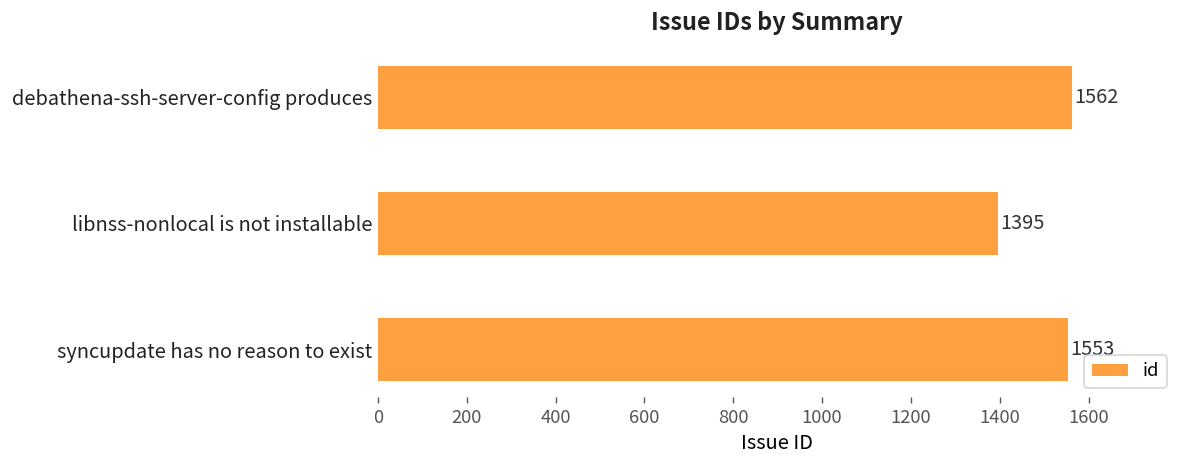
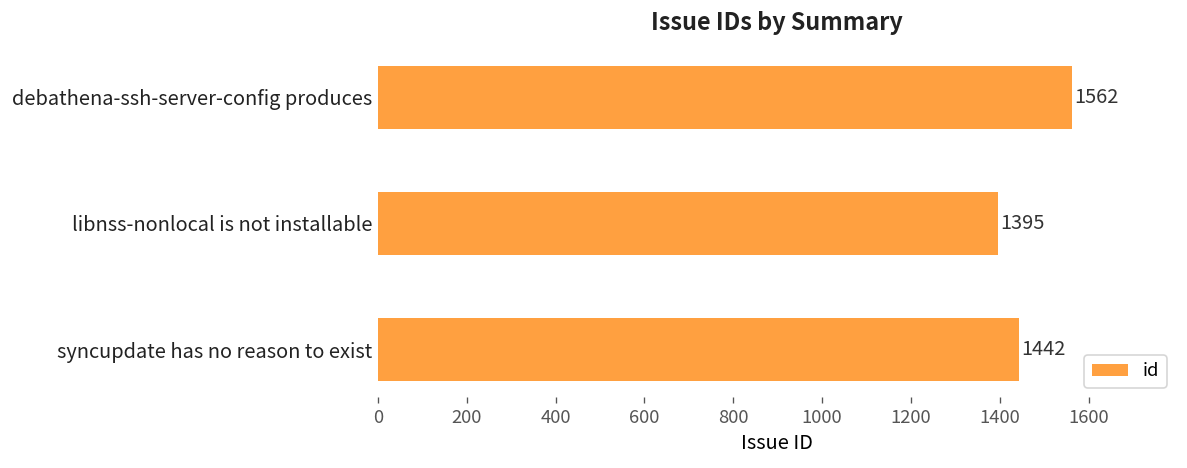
  {
    "debathena-ssh-server-config produces": 1562,
    "libnss-nonlocal is not installable": 1395,
-   "syncupdate has no reason to exist": 1553
+   "syncupdate has no reason to exist": 1442
  }
